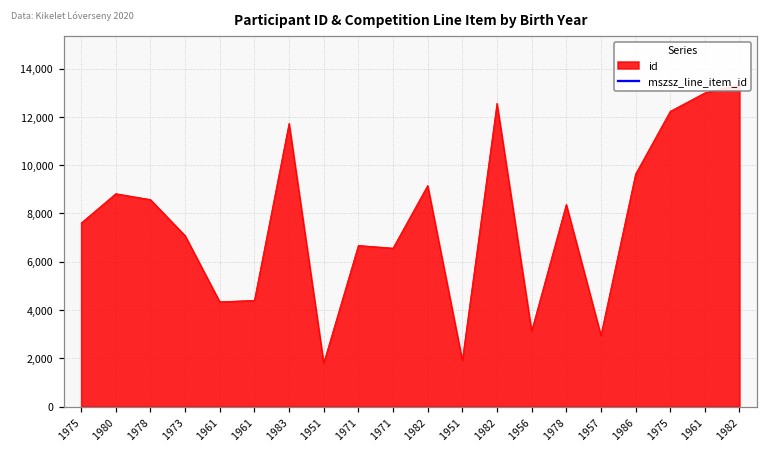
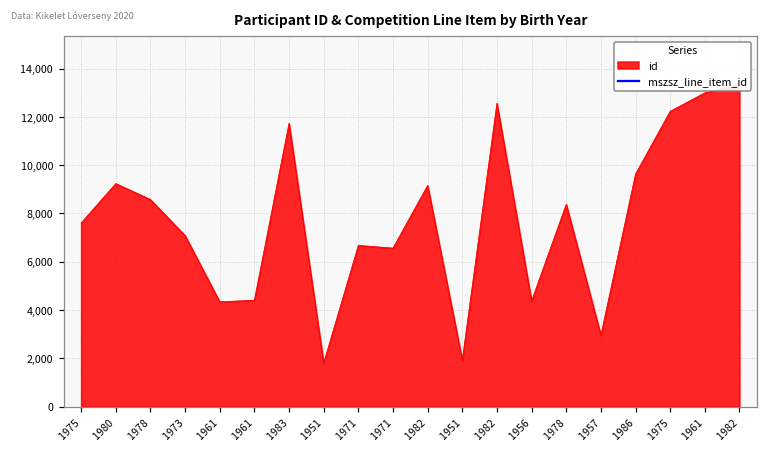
  {
    "id": {
-     "1980": "8,800",
+     "1980": "9,200",
      "1973": "7,100",
      "1983": "11,700",
-     "1956": "3,100",
+     "1956": "4,400",
      "1957": "3,000",
      "1986": "9,600"
    }
  }
